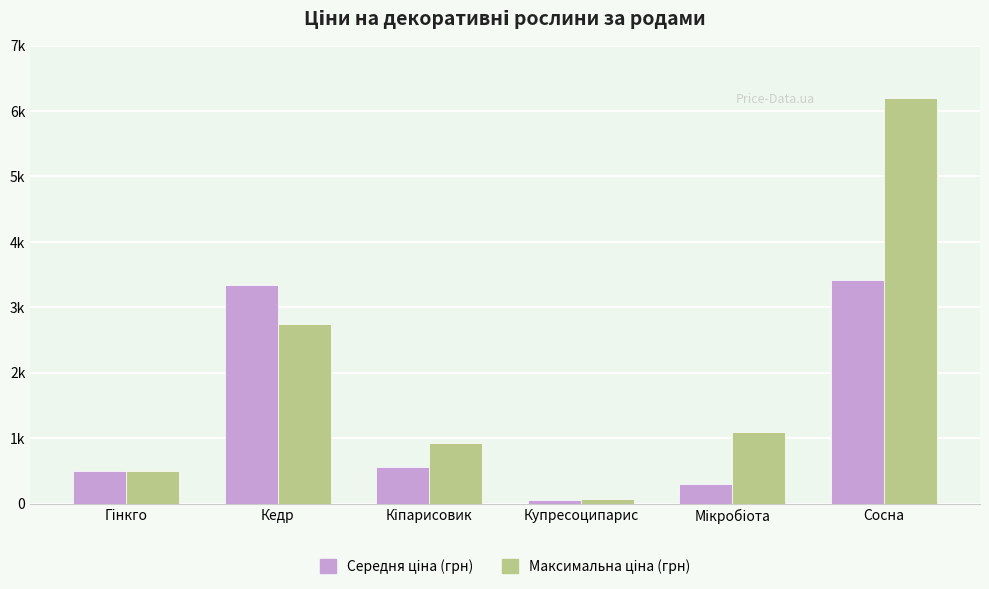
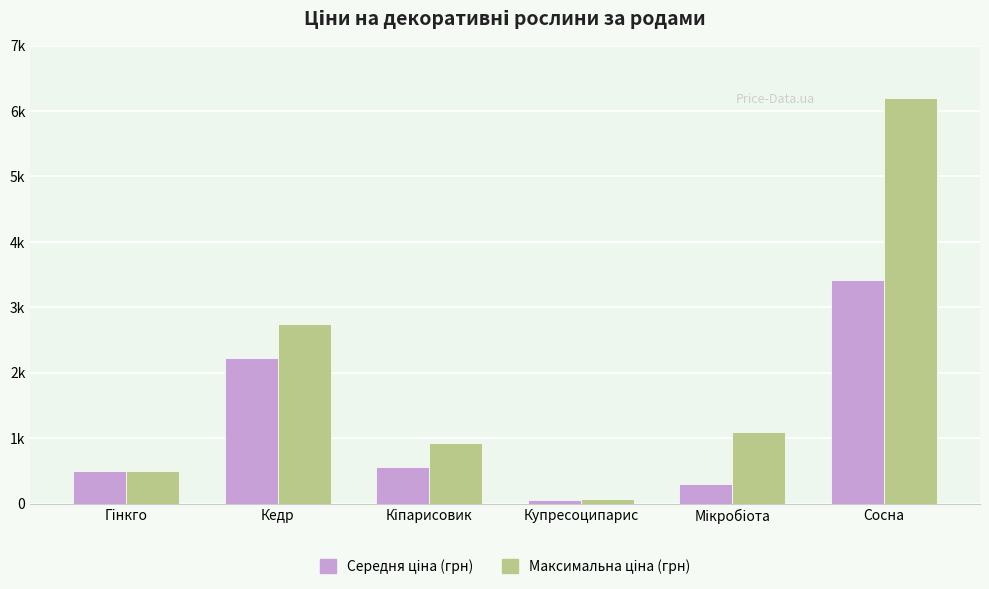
  {
    "Середня ціна (грн)": {
      "Гінкго": 500,
-     "Кедр": 3300,
+     "Кедр": 2200,
      "Кіпарисовик": 600,
      "Купресоципарис": 100,
      "Мікробіота": 300,
      "Сосна": 3400
    },
    "Максимальна ціна (грн)": {
      "Гінкго": 500,
      "Кедр": 2800,
      "Кіпарисовик": 900,
      "Купресоципарис": 100,
      "Мікробіота": 1100,
      "Сосна": 6200
    }
  }
